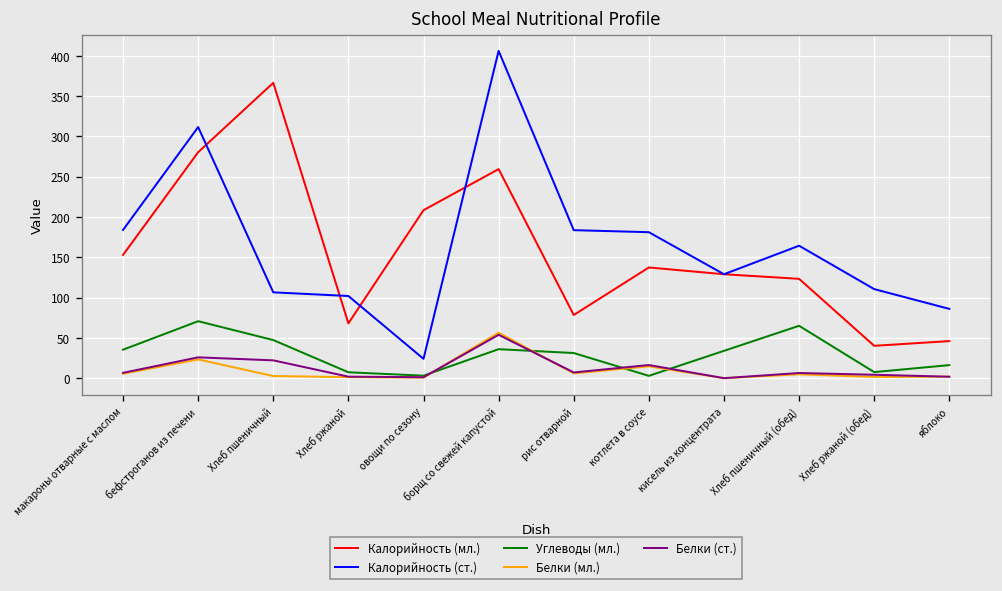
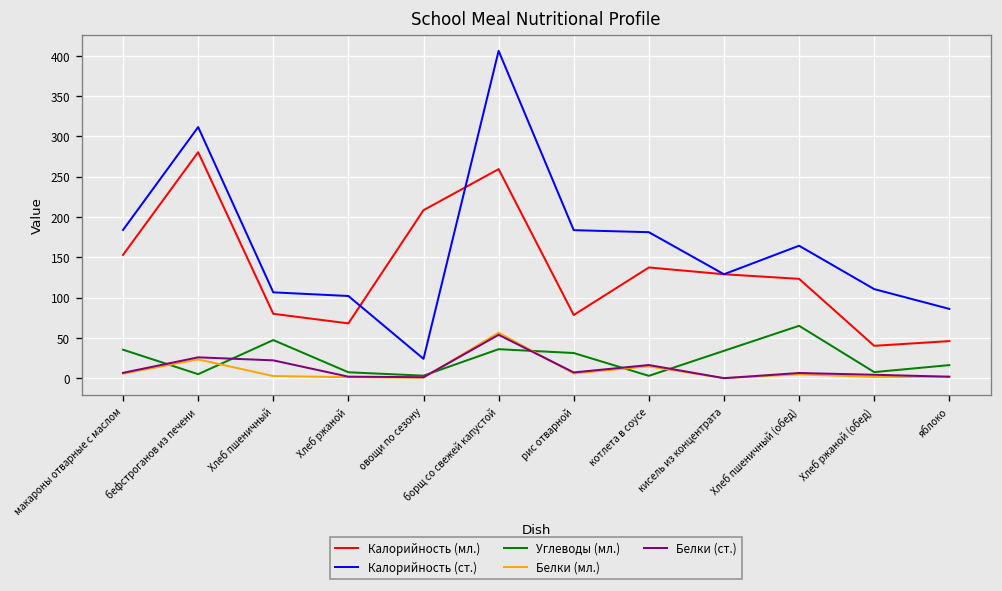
  {
    "Калорийность (мл.)": {
      "макароны отварные с маслом": 150,
      "бефстроганов из печени": 280,
-     "Хлеб пшеничный": 370,
+     "Хлеб пшеничный": 80,
      "Хлеб ржаной": 70,
      "овощи по сезону": 210,
      "борщ со свежей капустой": 260,
      "рис отварной": 80,
      "котлета в соусе": 140,
      "Хлеб пшеничный (обед)": 120,
      "Хлеб ржаной (обед)": 40,
      "яблоко": 50
    },
    "Калорийность (ст.)": {
      "макароны отварные с маслом": 180,
      "бефстроганов из печени": 310,
      "Хлеб пшеничный": 110,
      "Хлеб ржаной": 100,
      "овощи по сезону": 20,
      "борщ со свежей капустой": 410,
      "рис отварной": 180,
      "котлета в соусе": 180,
      "Хлеб пшеничный (обед)": 160,
      "Хлеб ржаной (обед)": 110,
      "яблоко": 90
    },
    "Углеводы (мл.)": {
      "макароны отварные с маслом": 40,
-     "бефстроганов из печени": 70,
+     "бефстроганов из печени": 0,
      "Хлеб пшеничный": 50,
      "Хлеб ржаной": 10,
      "борщ со свежей капустой": 40,
      "рис отварной": 30,
      "котлета в соусе": 0,
      "кисель из концентрата": 30,
      "Хлеб пшеничный (обед)": 70,
      "яблоко": 20
    },
    "Белки (мл.)": {
      "Хлеб пшеничный": 0
    },
    "Белки (ст.)": {
      "Хлеб пшеничный": 20
    }
  }
